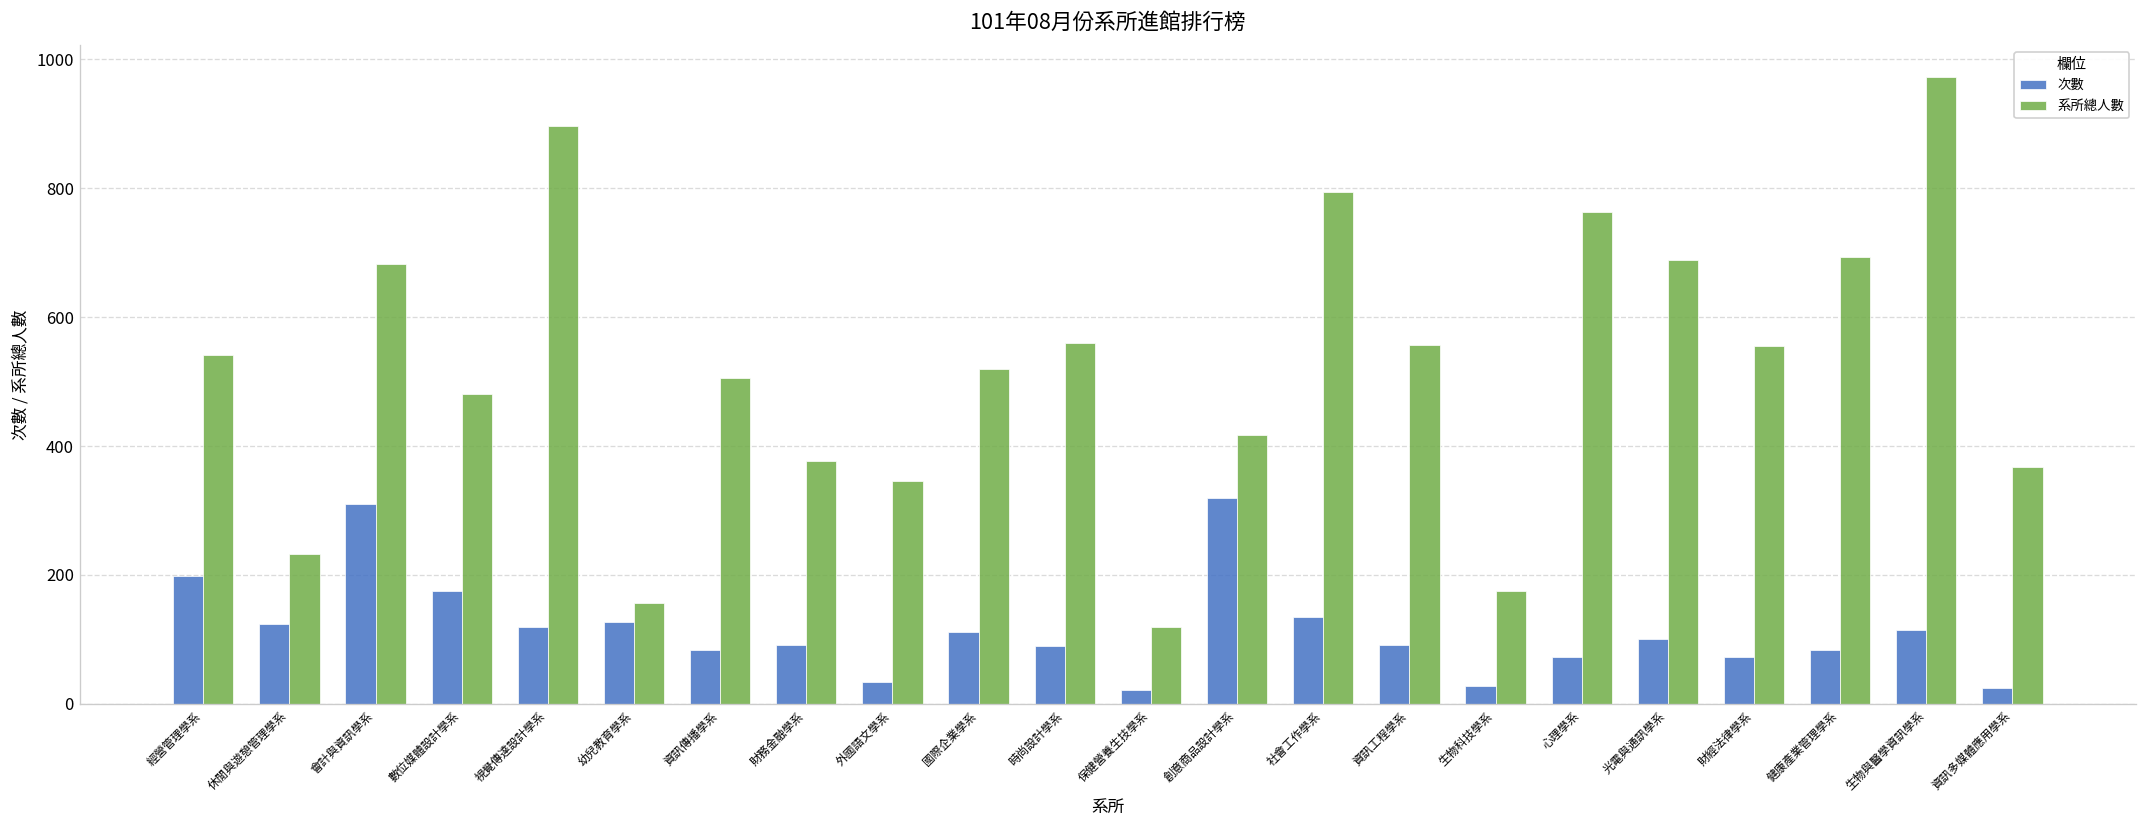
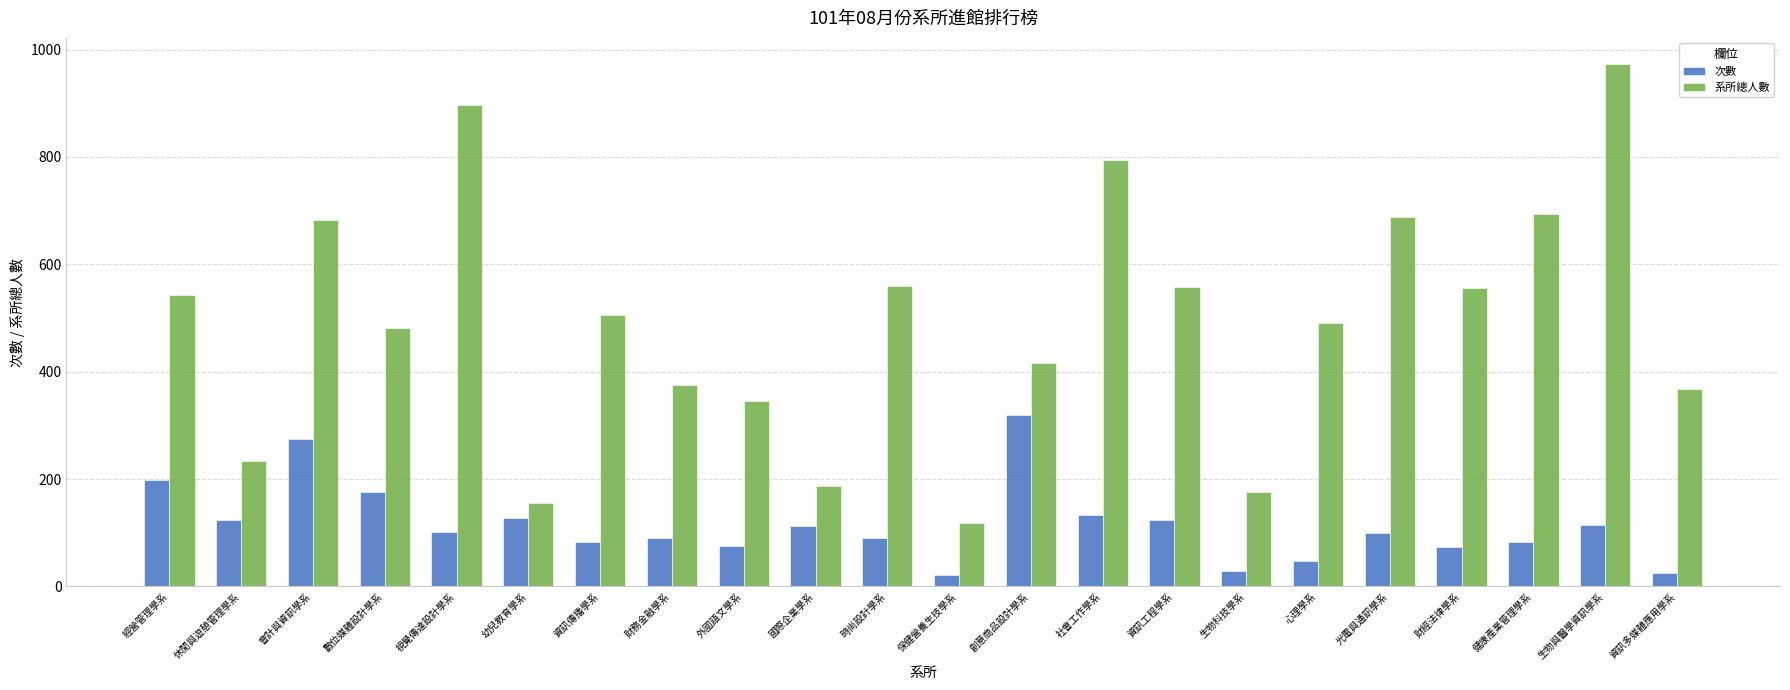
  {
    "次數": {
      "經營管理學系": 200,
      "休閒與遊憩管理學系": 120,
-     "會計與資訊學系": 310,
+     "會計與資訊學系": 270,
      "數位媒體設計學系": 180,
-     "視覺傳達設計學系": 120,
+     "視覺傳達設計學系": 100,
      "幼兒教育學系": 130,
      "資訊傳播學系": 80,
      "財務金融學系": 90,
-     "外國語文學系": 30,
+     "外國語文學系": 80,
      "國際企業學系": 110,
      "時尚設計學系": 90,
      "保健營養生技學系": 20,
      "創意商品設計學系": 320,
      "社會工作學系": 130,
-     "資訊工程學系": 90,
+     "資訊工程學系": 120,
      "生物科技學系": 30,
-     "心理學系": 70,
+     "心理學系": 50,
      "光電與通訊學系": 100,
      "財經法律學系": 70,
      "健康產業管理學系": 80,
      "生物與醫學資訊學系": 110,
      "資訊多媒體應用學系": 30
    },
    "系所總人數": {
      "經營管理學系": 540,
      "休閒與遊憩管理學系": 230,
      "會計與資訊學系": 680,
      "數位媒體設計學系": 480,
      "視覺傳達設計學系": 900,
      "幼兒教育學系": 160,
      "資訊傳播學系": 510,
      "財務金融學系": 380,
      "外國語文學系": 350,
-     "國際企業學系": 520,
+     "國際企業學系": 190,
      "時尚設計學系": 560,
      "保健營養生技學系": 120,
      "創意商品設計學系": 420,
      "社會工作學系": 790,
      "資訊工程學系": 560,
      "生物科技學系": 180,
-     "心理學系": 760,
+     "心理學系": 490,
      "光電與通訊學系": 690,
      "財經法律學系": 560,
      "健康產業管理學系": 690,
      "生物與醫學資訊學系": 970,
      "資訊多媒體應用學系": 370
    }
  }
